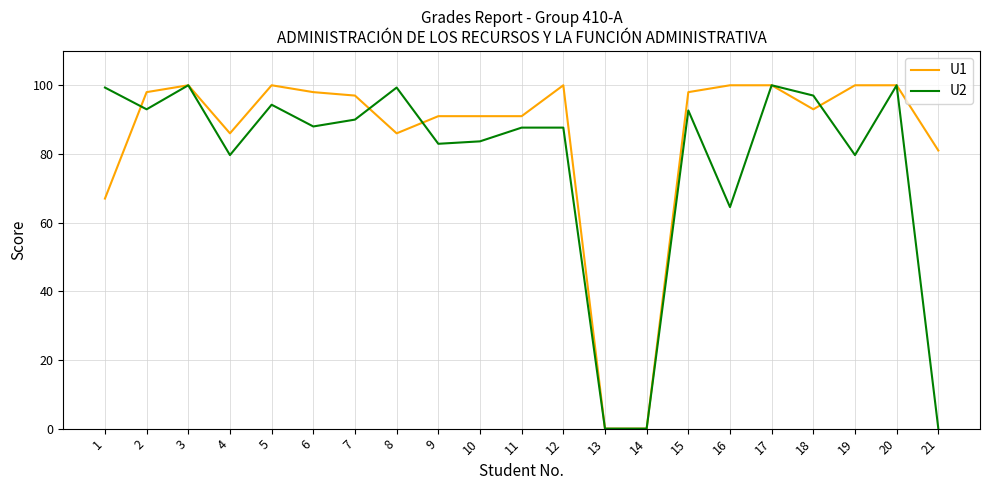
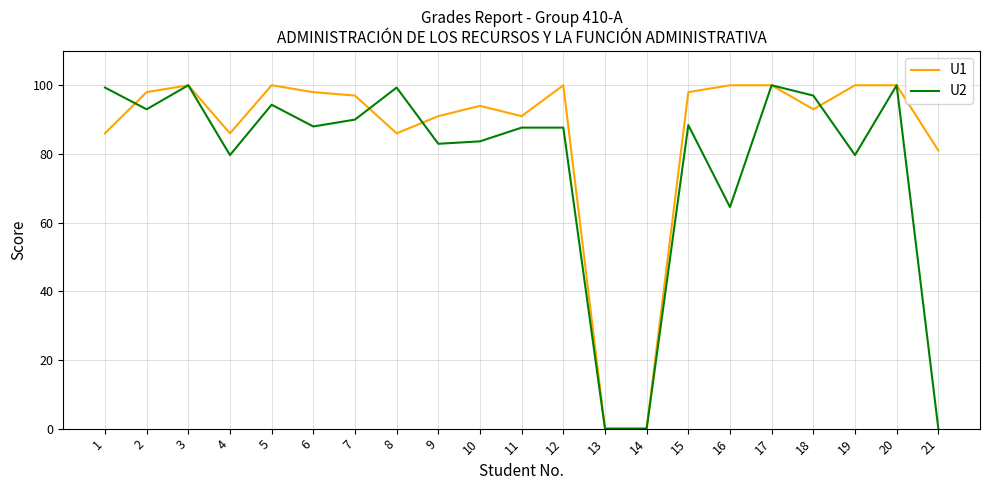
  {
    "U1": {
-     "1": 67,
+     "1": 86,
      "2": 98,
      "4": 86,
      "5": 100,
      "6": 98,
      "7": 97,
      "8": 86,
      "9": 91,
-     "10": 91,
+     "10": 94,
      "11": 91,
      "12": 100,
      "15": 98,
      "16": 100,
      "18": 93,
      "19": 100,
      "21": 81
    },
    "U2": {
      "1": 99,
      "2": 93,
      "4": 80,
      "5": 94,
      "6": 88,
      "7": 90,
      "8": 99,
      "9": 83,
      "10": 84,
      "11": 88,
      "12": 88,
-     "15": 93,
+     "15": 88,
      "16": 65,
      "18": 97,
      "19": 80,
      "21": 0
    }
  }
